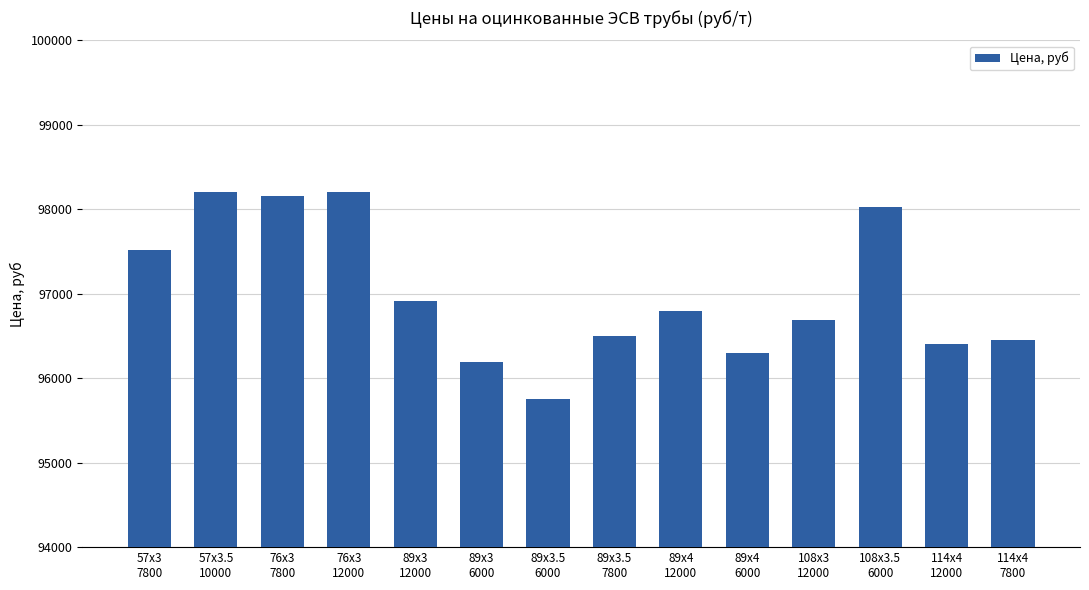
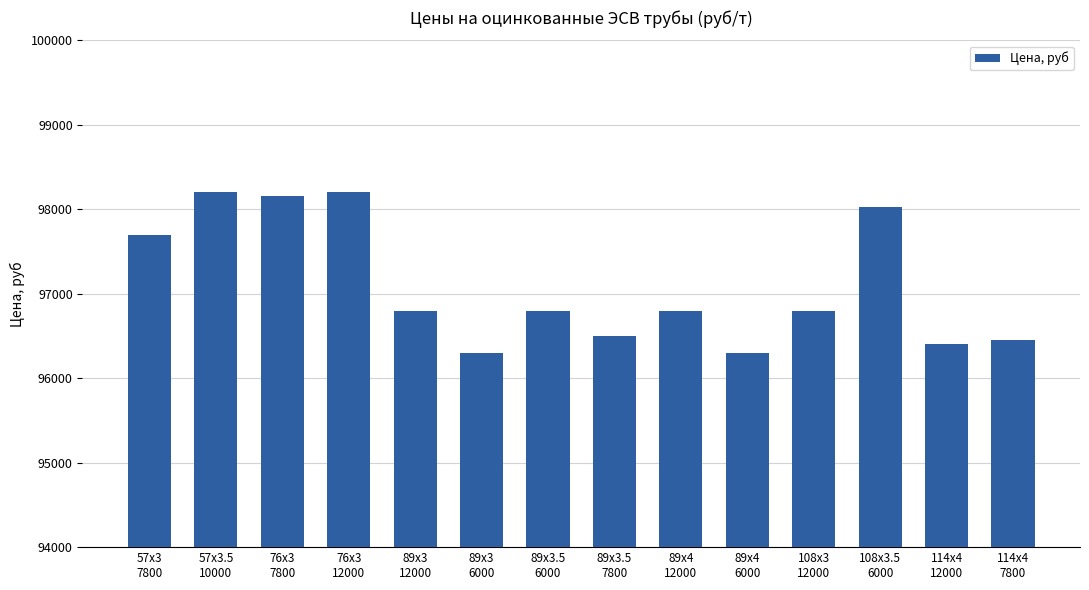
  {
-   "57х3 7800": 97500,
+   "57х3 7800": 97700,
    "57х3.5 10000": 98200,
    "76х3 7800": 98200,
    "76х3 12000": 98200,
-   "89х3 12000": 96900,
-   "89х3 6000": 96200,
-   "89х3.5 6000": 95800,
+   "89х3 12000": 96800,
+   "89х3 6000": 96300,
+   "89х3.5 6000": 96800,
    "89х3.5 7800": 96500,
    "89х4 12000": 96800,
    "89х4 6000": 96300,
-   "108х3 12000": 96700,
+   "108х3 12000": 96800,
    "108х3.5 6000": 98000,
    "114х4 12000": 96400,
    "114х4 7800": 96500
  }
